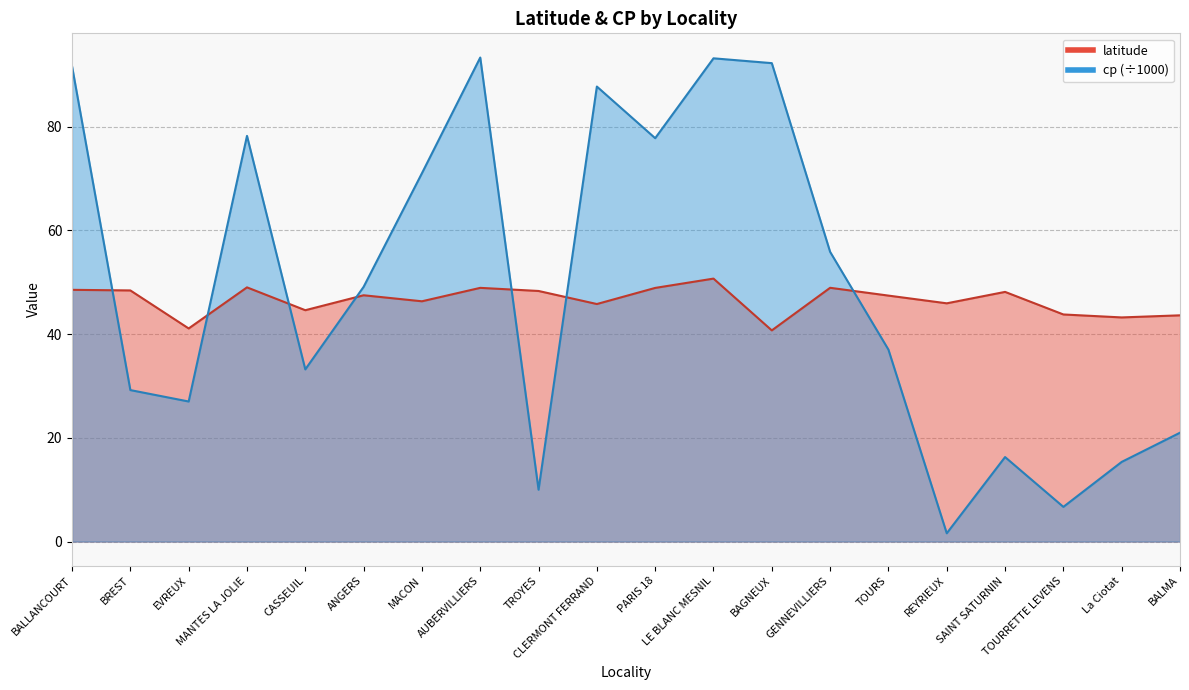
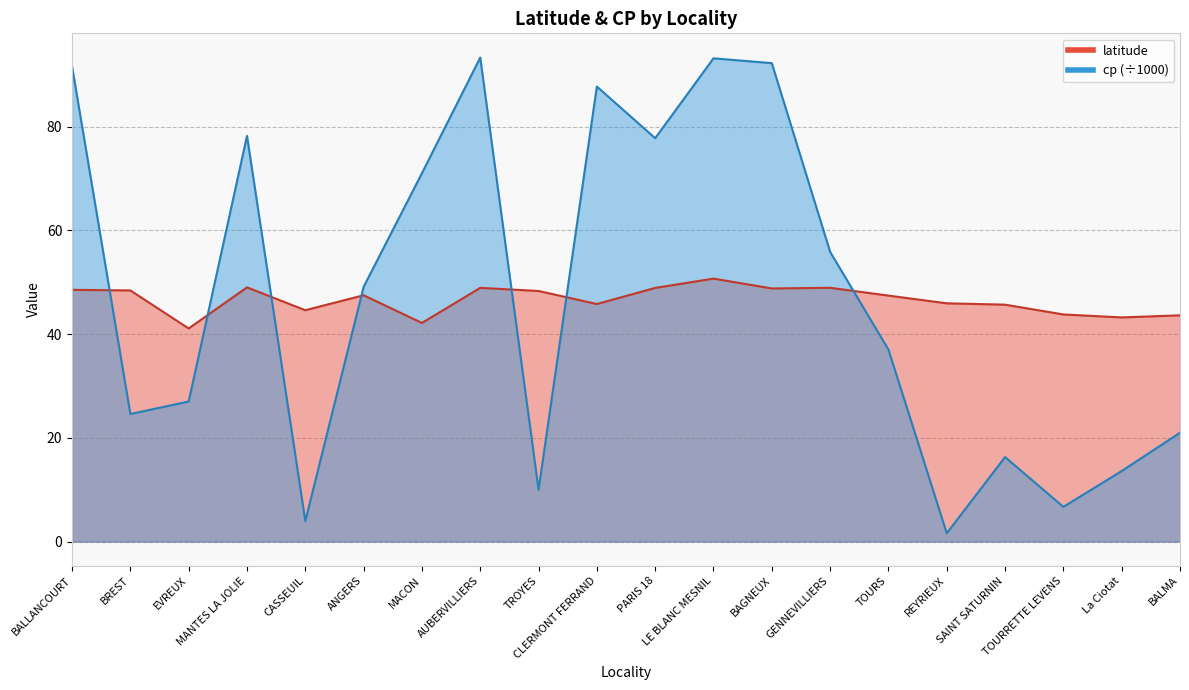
  {
    "latitude": {
      "BALLANCOURT": 49,
      "BREST": 48,
      "EVREUX": 41,
      "MANTES LA JOLIE": 49,
      "CASSEUIL": 45,
      "ANGERS": 47,
-     "MACON": 46,
+     "MACON": 42,
      "AUBERVILLIERS": 49,
      "TROYES": 48,
      "CLERMONT FERRAND": 46,
      "PARIS 18": 49,
      "LE BLANC MESNIL": 51,
-     "BAGNEUX": 41,
+     "BAGNEUX": 49,
      "GENNEVILLIERS": 49,
      "TOURS": 47,
      "REYRIEUX": 46,
-     "SAINT SATURNIN": 48,
+     "SAINT SATURNIN": 46,
      "TOURRETTE LEVENS": 44,
      "La Ciotat": 43,
      "BALMA": 44
    },
    "cp (÷1000)": {
      "BALLANCOURT": 92,
-     "BREST": 29,
+     "BREST": 25,
      "EVREUX": 27,
      "MANTES LA JOLIE": 78,
-     "CASSEUIL": 33,
+     "CASSEUIL": 4,
      "ANGERS": 49,
      "MACON": 71,
      "AUBERVILLIERS": 93,
      "TROYES": 10,
      "CLERMONT FERRAND": 88,
      "PARIS 18": 78,
      "LE BLANC MESNIL": 93,
      "BAGNEUX": 92,
      "GENNEVILLIERS": 56,
      "TOURS": 37,
      "REYRIEUX": 2,
      "SAINT SATURNIN": 16,
      "TOURRETTE LEVENS": 7,
-     "La Ciotat": 15,
+     "La Ciotat": 14,
      "BALMA": 21
    }
  }
